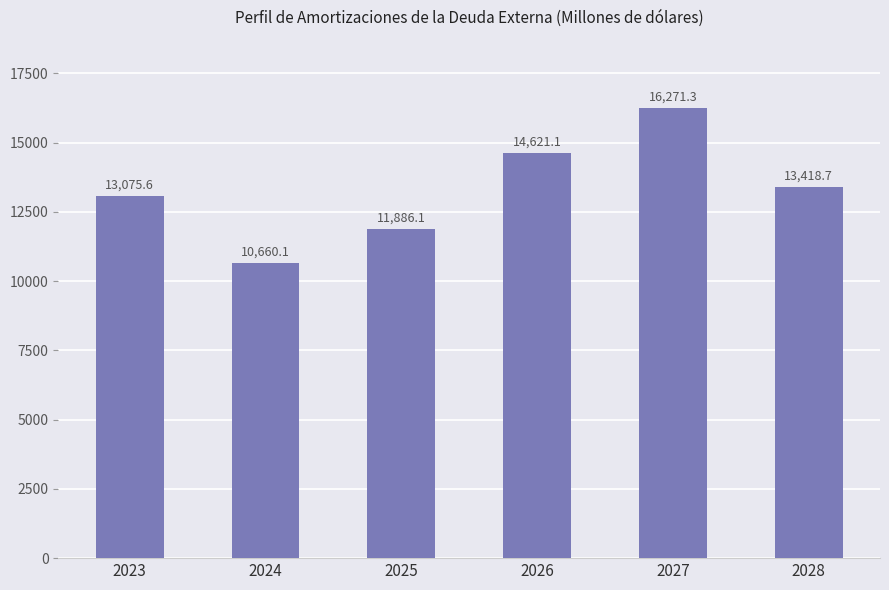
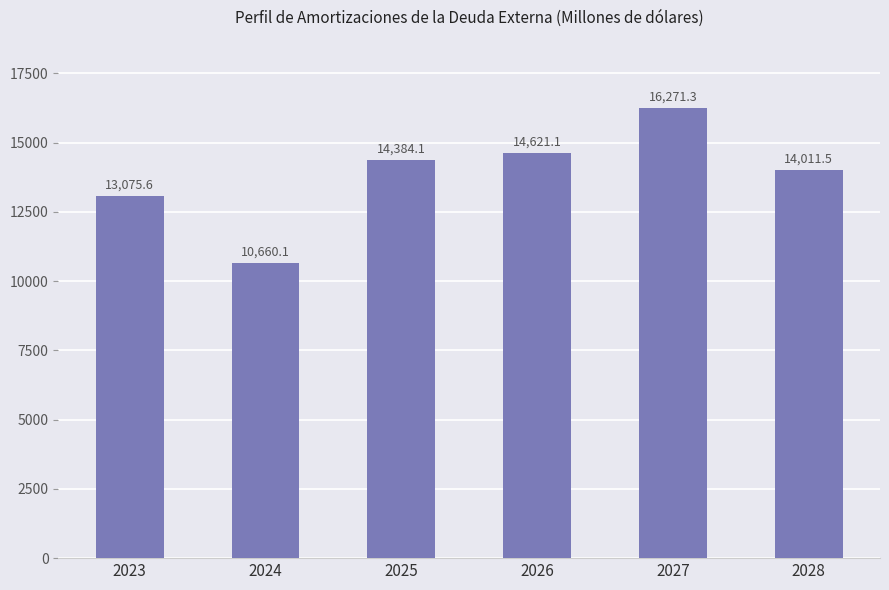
  {
    "2023": "13,075.6",
    "2024": "10,660.1",
-   "2025": "11,886.1",
+   "2025": "14,384.1",
    "2026": "14,621.1",
    "2027": "16,271.3",
-   "2028": "13,418.7"
+   "2028": "14,011.5"
  }
